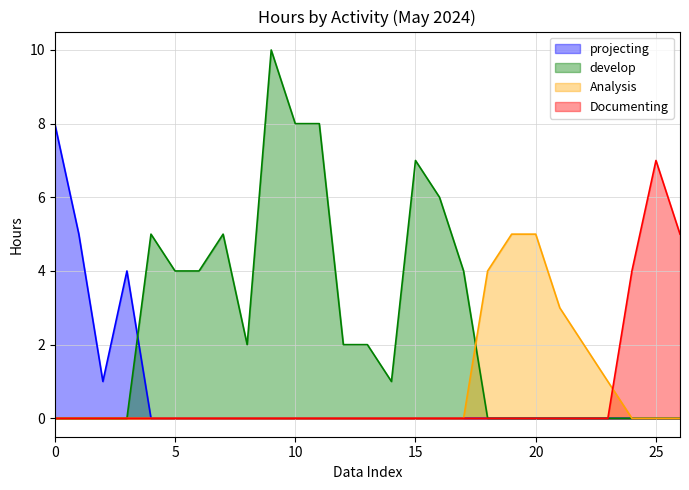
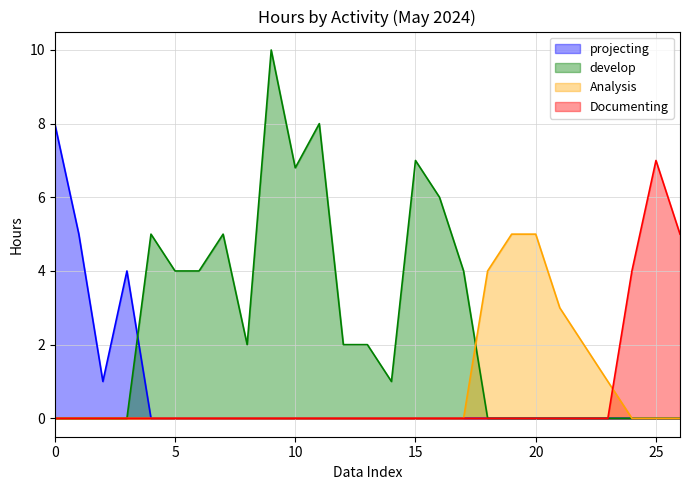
  {
    "projecting": {
      "0": 8.0
    },
    "develop": {
      "5": 4.0,
-     "10": 8.0,
+     "10": 6.8,
      "15": 7.0
    },
    "Analysis": {
      "20": 5.0
    },
    "Documenting": {
      "25": 7.0
    }
  }
